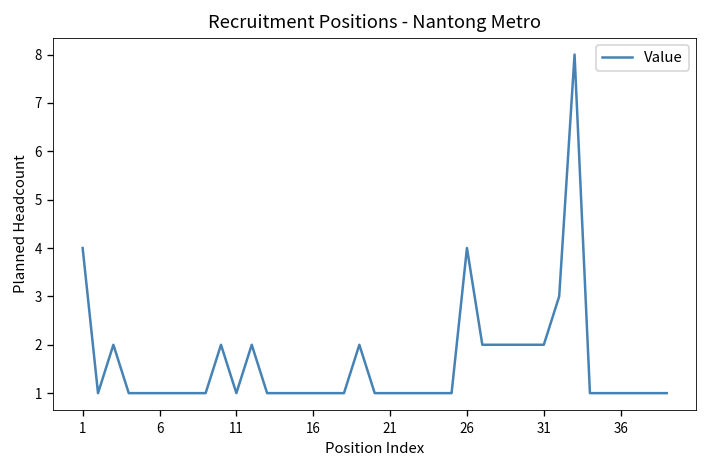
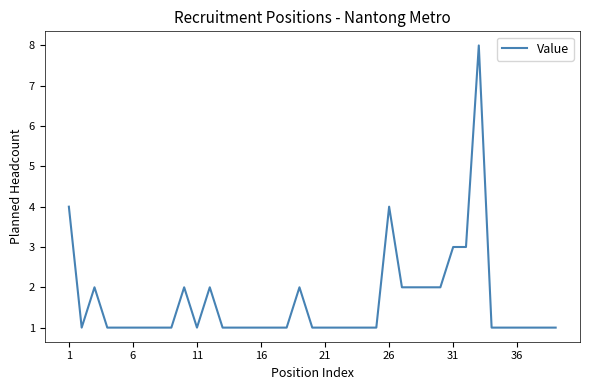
  {
    "1": 4,
    "6": 1,
    "11": 1,
    "16": 1,
    "21": 1,
    "26": 4,
-   "31": 2,
+   "31": 3,
    "36": 1
  }
